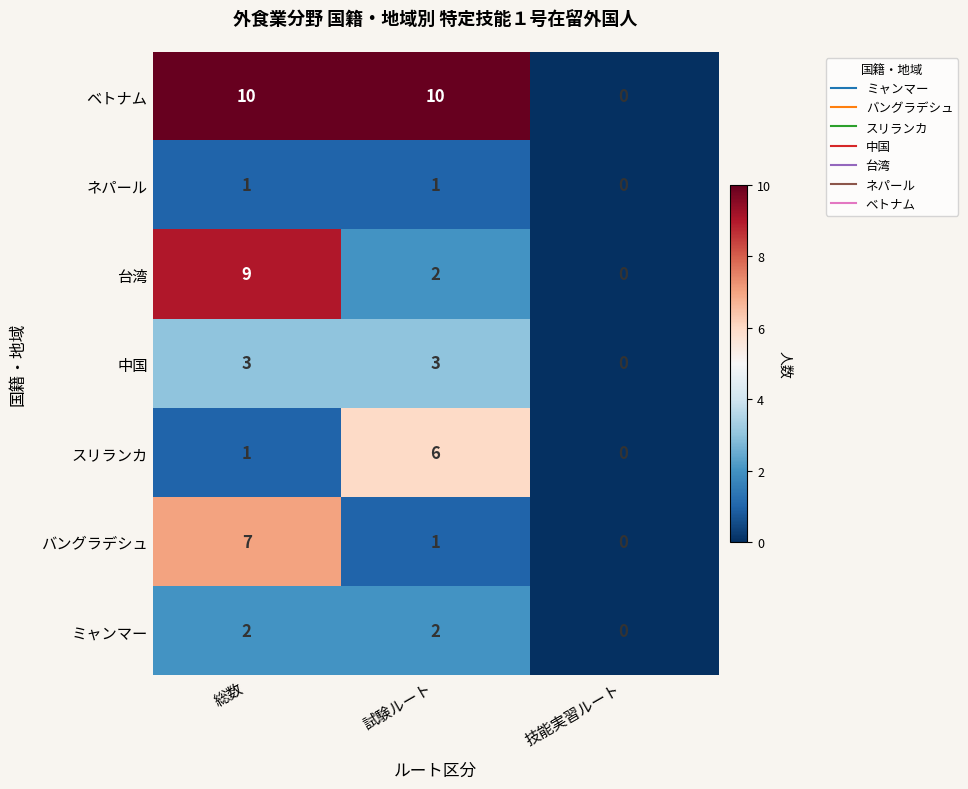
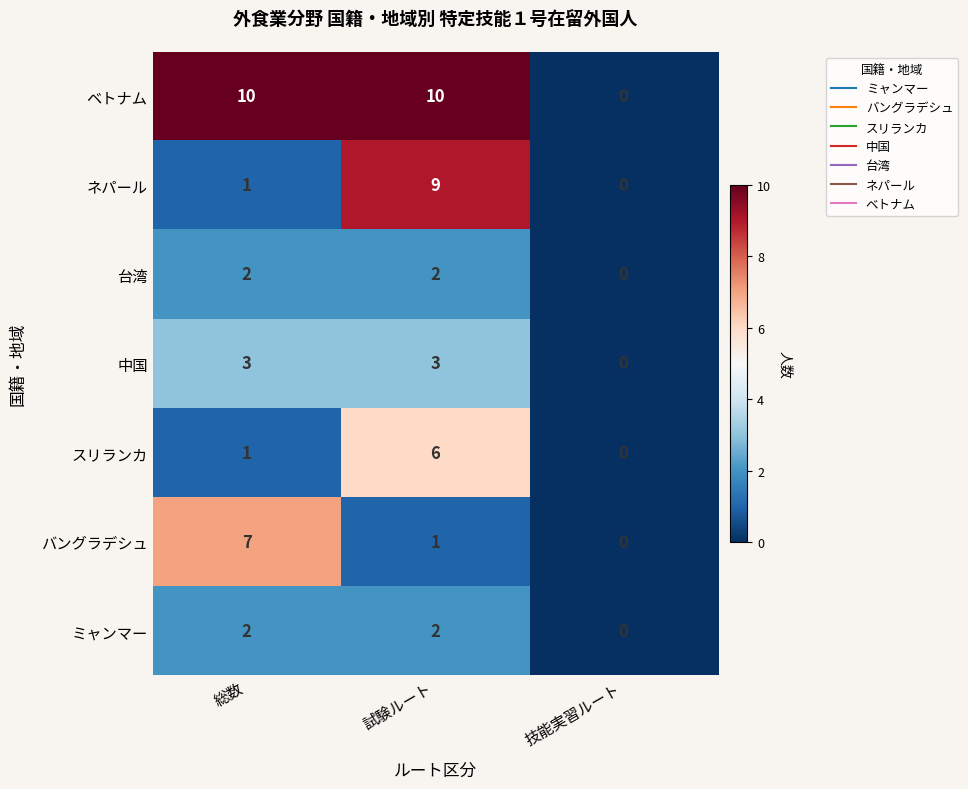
  {
    "ベトナム": {
      "総数": 10,
      "試験ルート": 10
    },
    "ネパール": {
      "総数": 1,
-     "試験ルート": 1
+     "試験ルート": 9
    },
    "台湾": {
-     "総数": 9,
+     "総数": 2,
      "試験ルート": 2
    },
    "中国": {
      "総数": 3,
      "試験ルート": 3
    },
    "スリランカ": {
      "総数": 1,
      "試験ルート": 6
    },
    "バングラデシュ": {
      "総数": 7,
      "試験ルート": 1
    },
    "ミャンマー": {
      "総数": 2,
      "試験ルート": 2
    }
  }
